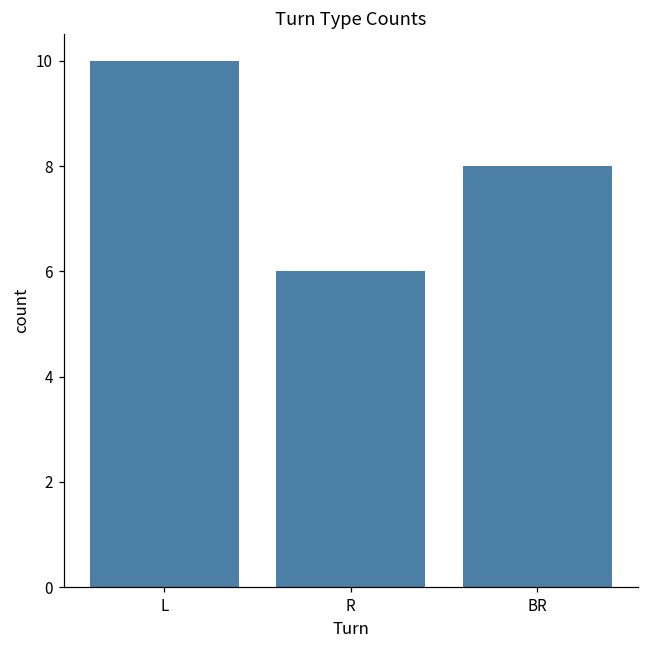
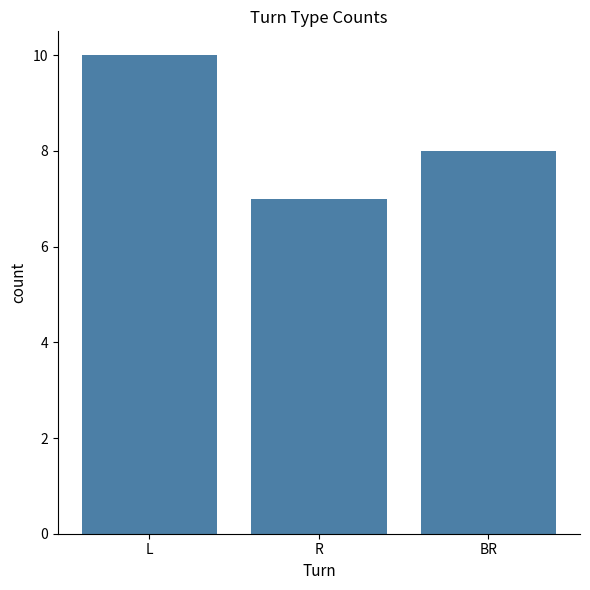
  {
    "L": 10,
-   "R": 6,
+   "R": 7,
    "BR": 8
  }
